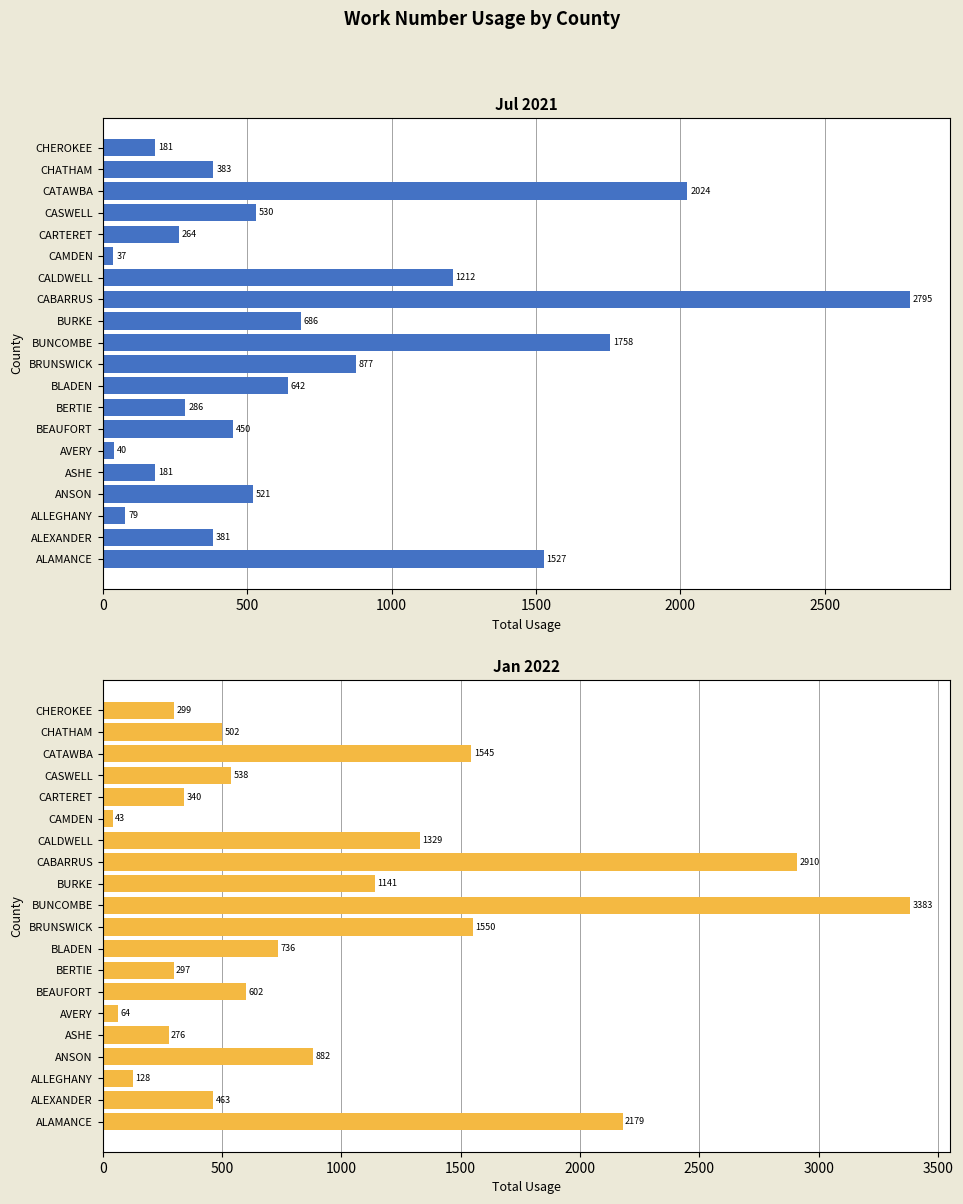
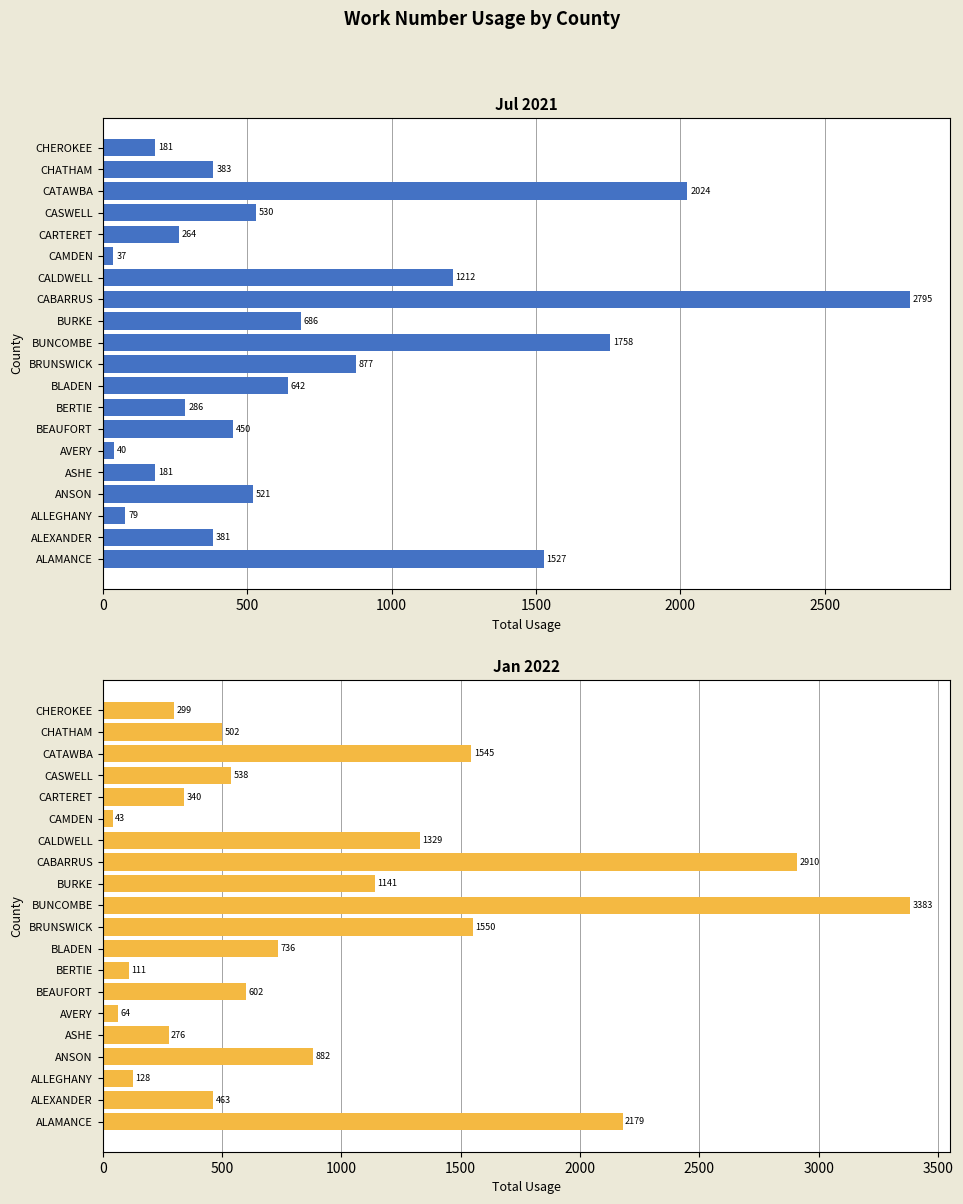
  {
    "Jul 2021": {
      "CHEROKEE": 181,
      "CHATHAM": 383,
      "CATAWBA": 2024,
      "CASWELL": 530,
      "CARTERET": 264,
      "CAMDEN": 37,
      "CALDWELL": 1212,
      "CABARRUS": 2795,
      "BURKE": 686,
      "BUNCOMBE": 1758,
      "BRUNSWICK": 877,
      "BLADEN": 642,
      "BERTIE": 286,
      "BEAUFORT": 450,
      "AVERY": 40,
      "ASHE": 181,
      "ANSON": 521,
      "ALLEGHANY": 79,
      "ALEXANDER": 381,
      "ALAMANCE": 1527
    },
    "Jan 2022": {
      "CHEROKEE": 299,
      "CHATHAM": 502,
      "CATAWBA": 1545,
      "CASWELL": 538,
      "CARTERET": 340,
      "CAMDEN": 43,
      "CALDWELL": 1329,
      "CABARRUS": 2910,
      "BURKE": 1141,
      "BUNCOMBE": 3383,
      "BRUNSWICK": 1550,
      "BLADEN": 736,
-     "BERTIE": 297,
+     "BERTIE": 111,
      "BEAUFORT": 602,
      "AVERY": 64,
      "ASHE": 276,
      "ANSON": 882,
      "ALLEGHANY": 128,
      "ALEXANDER": 463,
      "ALAMANCE": 2179
    }
  }
